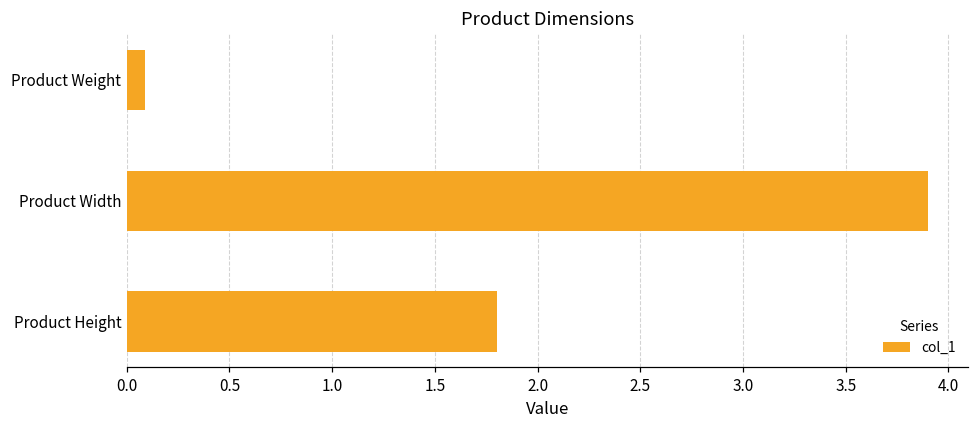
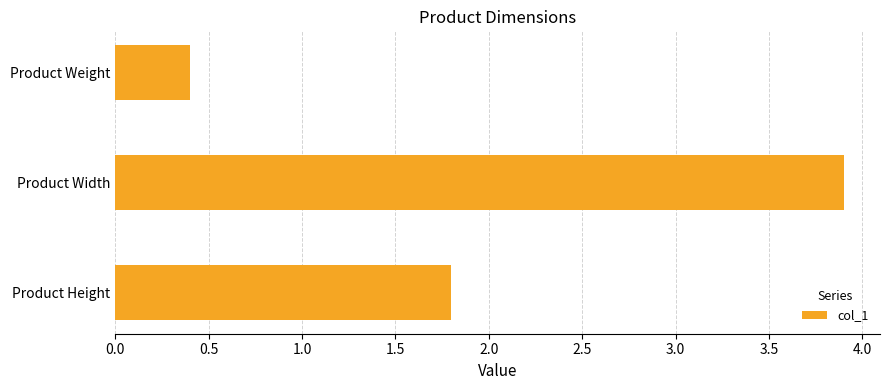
  {
-   "Product Weight": 0.09,
+   "Product Weight": 0.40,
    "Product Width": 3.90,
    "Product Height": 1.80
  }
